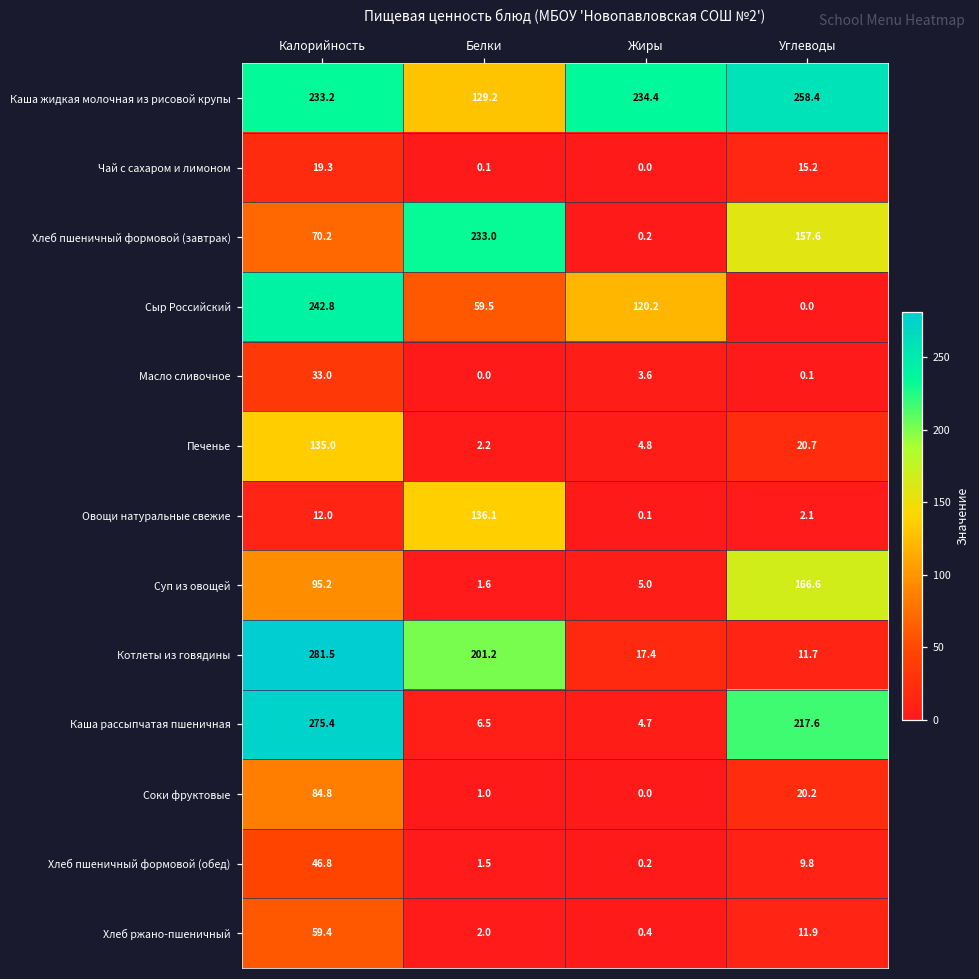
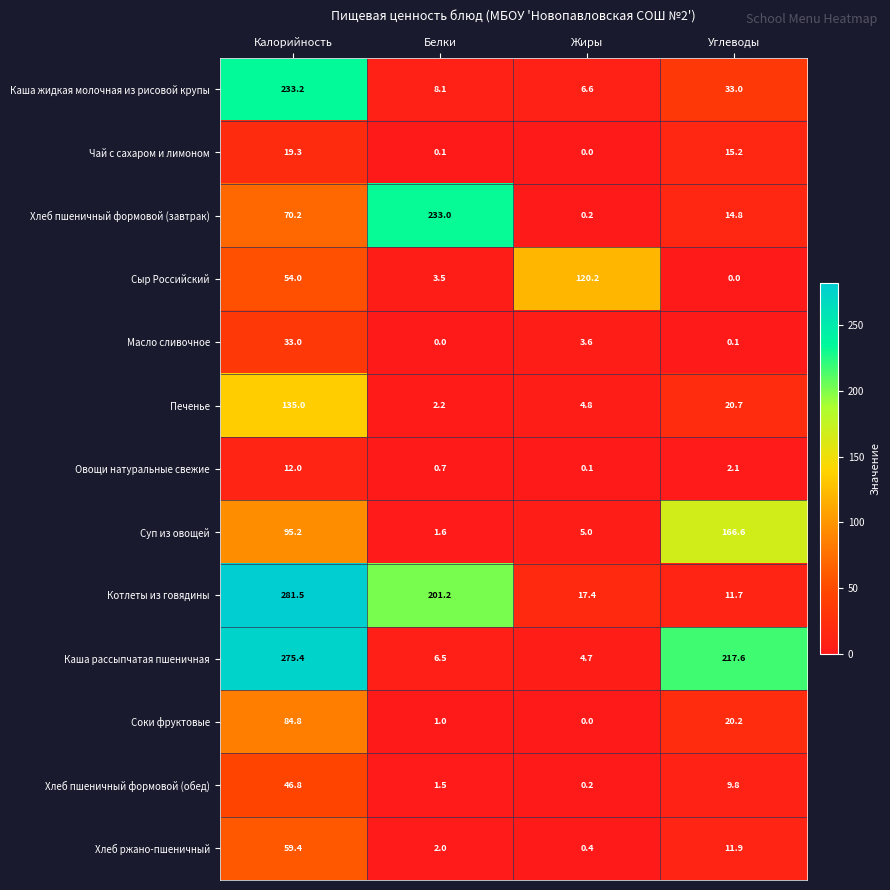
  {
    "Каша жидкая молочная из рисовой крупы": {
      "Калорийность": 233.2,
-     "Белки": 129.2,
-     "Жиры": 234.4,
-     "Углеводы": 258.4
+     "Белки": 8.1,
+     "Жиры": 6.6,
+     "Углеводы": 33.0
    },
    "Чай с сахаром и лимоном": {
      "Калорийность": 19.3,
      "Белки": 0.1,
      "Жиры": 0.0,
      "Углеводы": 15.2
    },
    "Хлеб пшеничный формовой (завтрак)": {
      "Калорийность": 70.2,
      "Белки": 233.0,
      "Жиры": 0.2,
-     "Углеводы": 157.6
+     "Углеводы": 14.8
    },
    "Сыр Российский": {
-     "Калорийность": 242.8,
-     "Белки": 59.5,
+     "Калорийность": 54.0,
+     "Белки": 3.5,
      "Жиры": 120.2,
      "Углеводы": 0.0
    },
    "Масло сливочное": {
      "Калорийность": 33.0,
      "Белки": 0.0,
      "Жиры": 3.6,
      "Углеводы": 0.1
    },
    "Печенье": {
      "Калорийность": 135.0,
      "Белки": 2.2,
      "Жиры": 4.8,
      "Углеводы": 20.7
    },
    "Овощи натуральные свежие": {
      "Калорийность": 12.0,
-     "Белки": 136.1,
+     "Белки": 0.7,
      "Жиры": 0.1,
      "Углеводы": 2.1
    },
    "Суп из овощей": {
      "Калорийность": 95.2,
      "Белки": 1.6,
      "Жиры": 5.0,
      "Углеводы": 166.6
    },
    "Котлеты из говядины": {
      "Калорийность": 281.5,
      "Белки": 201.2,
      "Жиры": 17.4,
      "Углеводы": 11.7
    },
    "Каша рассыпчатая пшеничная": {
      "Калорийность": 275.4,
      "Белки": 6.5,
      "Жиры": 4.7,
      "Углеводы": 217.6
    },
    "Соки фруктовые": {
      "Калорийность": 84.8,
      "Белки": 1.0,
      "Жиры": 0.0,
      "Углеводы": 20.2
    },
    "Хлеб пшеничный формовой (обед)": {
      "Калорийность": 46.8,
      "Белки": 1.5,
      "Жиры": 0.2,
      "Углеводы": 9.8
    },
    "Хлеб ржано-пшеничный": {
      "Калорийность": 59.4,
      "Белки": 2.0,
      "Жиры": 0.4,
      "Углеводы": 11.9
    }
  }
